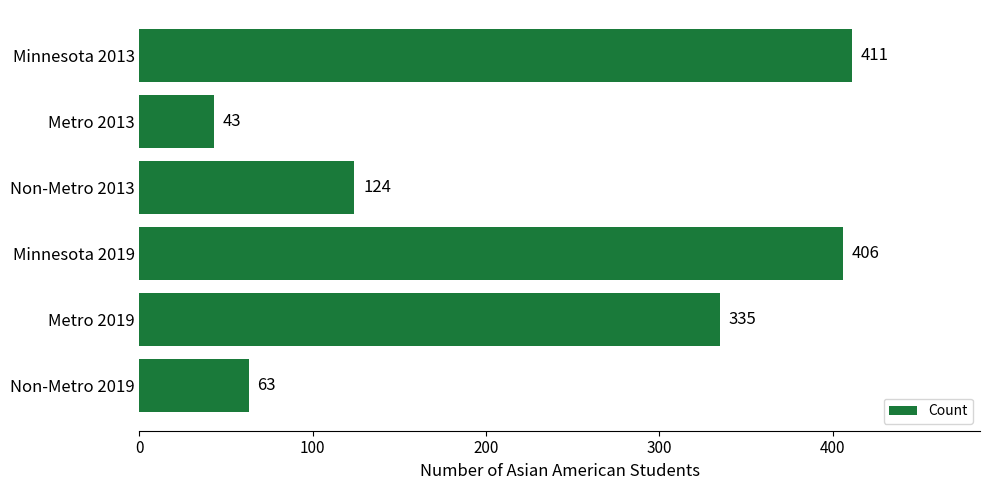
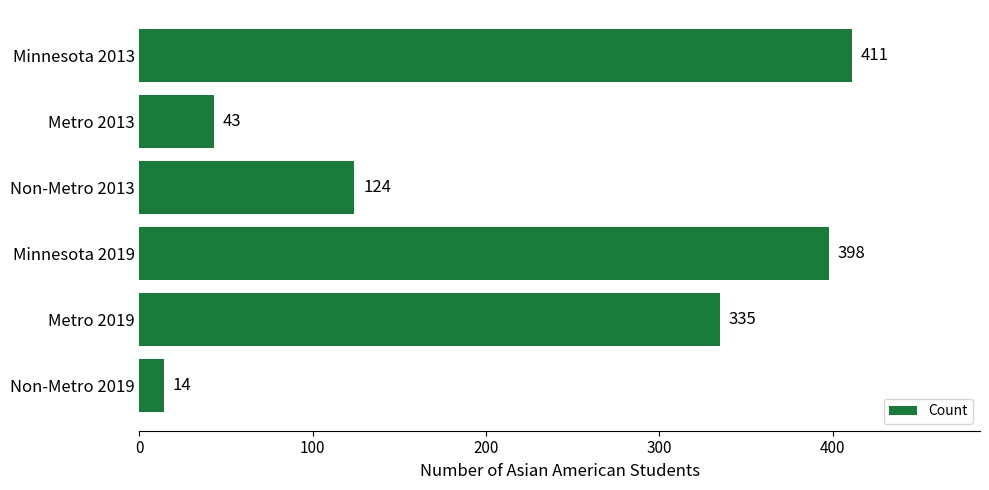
  {
    "Minnesota 2013": 411,
    "Metro 2013": 43,
    "Non-Metro 2013": 124,
-   "Minnesota 2019": 406,
+   "Minnesota 2019": 398,
    "Metro 2019": 335,
-   "Non-Metro 2019": 63
+   "Non-Metro 2019": 14
  }
